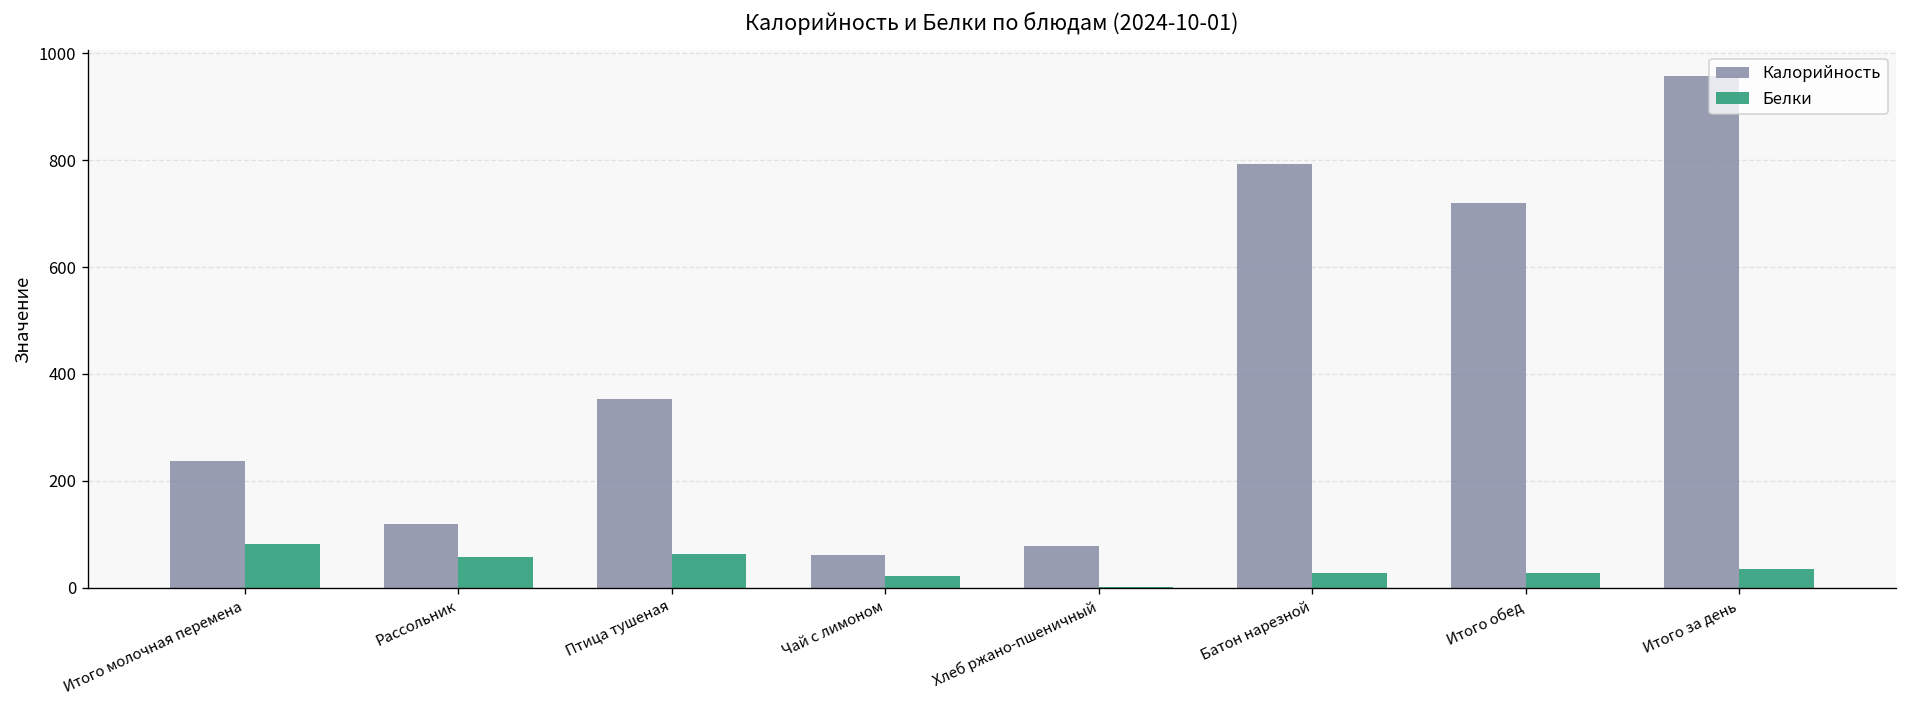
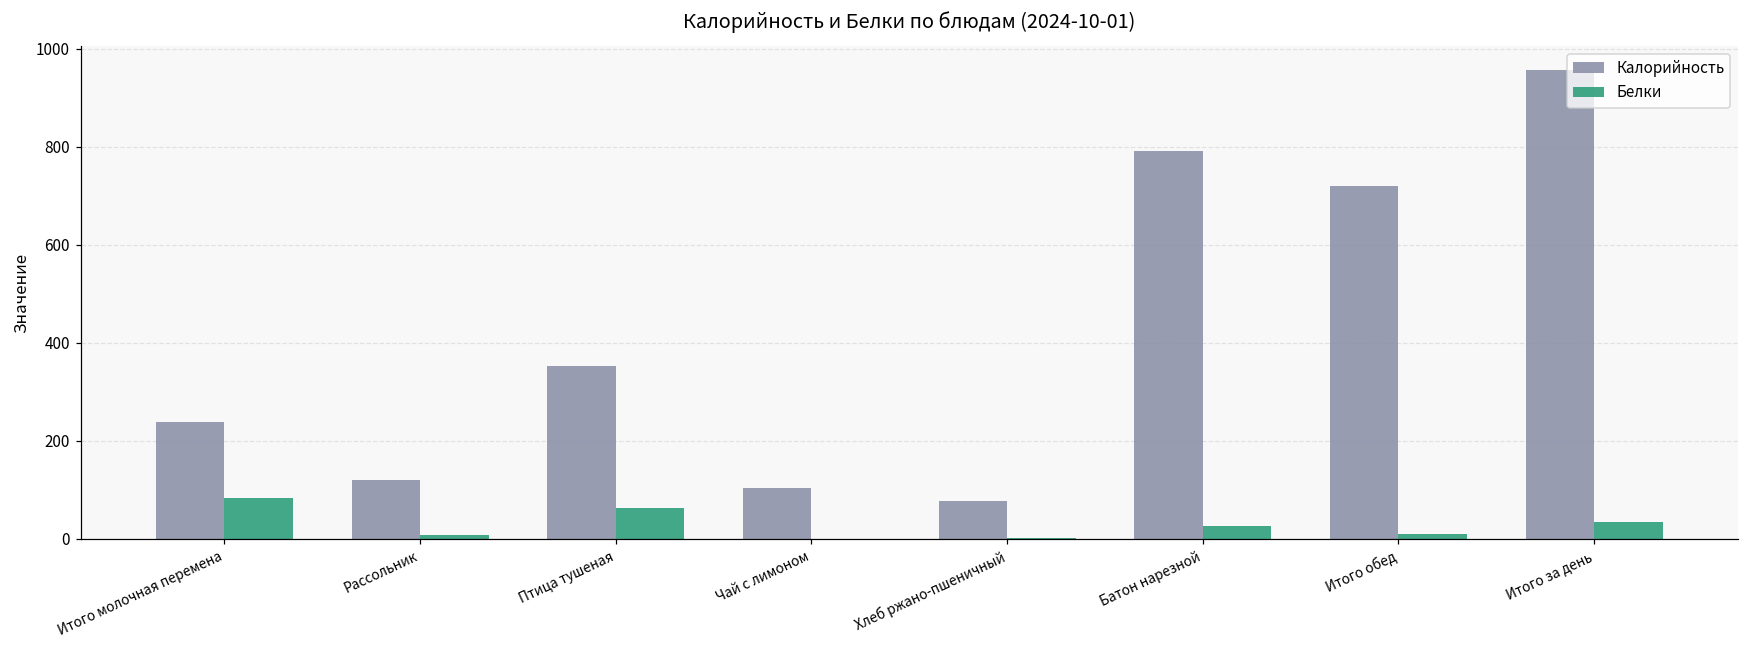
  {
    "Калорийность": {
      "Итого молочная перемена": 240,
      "Рассольник": 120,
      "Птица тушеная": 350,
-     "Чай с лимоном": 60,
+     "Чай с лимоном": 100,
      "Хлеб ржано-пшеничный": 80,
      "Батон нарезной": 790,
      "Итого обед": 720,
      "Итого за день": 960
    },
    "Белки": {
      "Итого молочная перемена": 80,
-     "Рассольник": 60,
+     "Рассольник": 10,
      "Птица тушеная": 60,
-     "Чай с лимоном": 20,
+     "Чай с лимоном": 0,
      "Батон нарезной": 30,
-     "Итого обед": 30,
+     "Итого обед": 10,
      "Итого за день": 40
    }
  }
